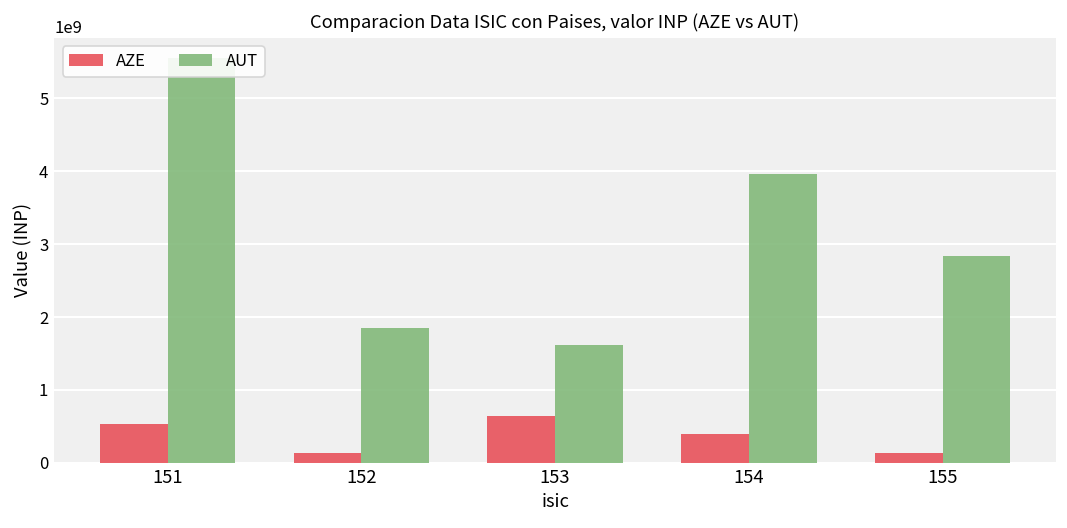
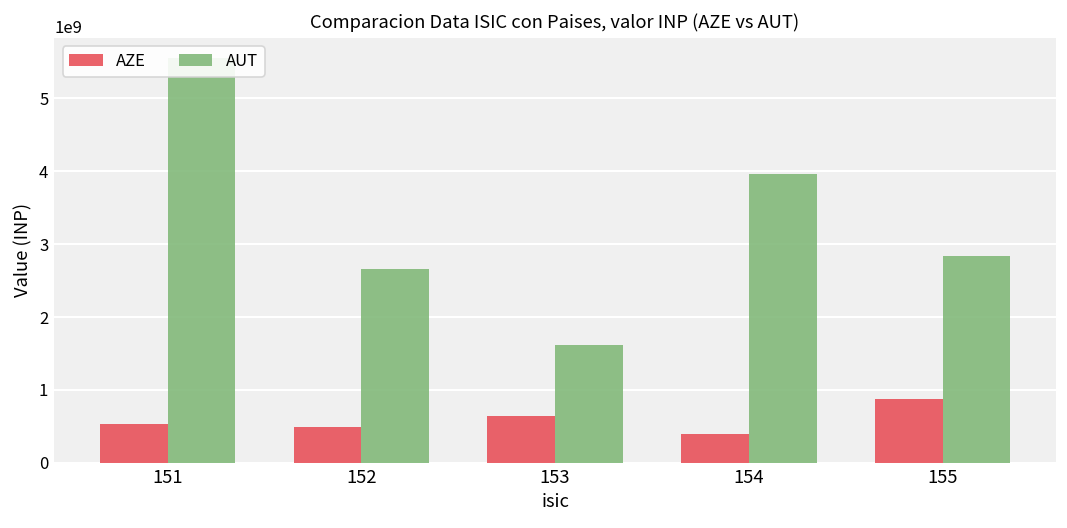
  {
    "AZE": {
      "151": 500000000,
-     "152": 100000000,
+     "152": 500000000,
      "153": 600000000,
      "154": 400000000,
-     "155": 100000000
+     "155": 900000000
    },
    "AUT": {
-     "152": 1800000000,
+     "152": 2700000000,
      "153": 1600000000,
      "154": 4000000000,
      "155": 2800000000
    }
  }
